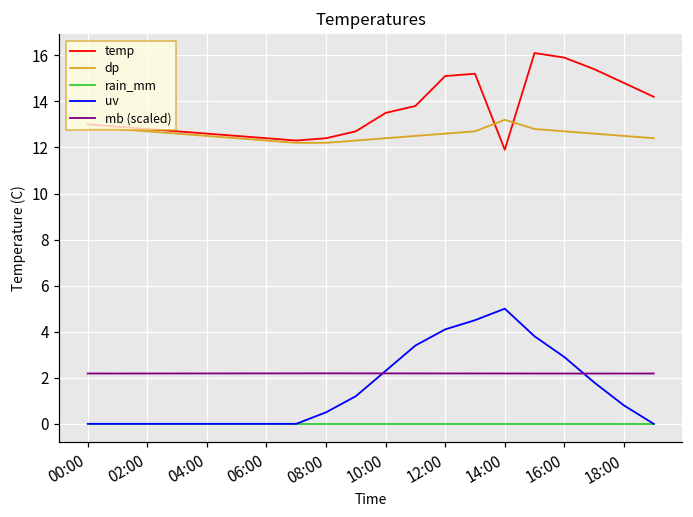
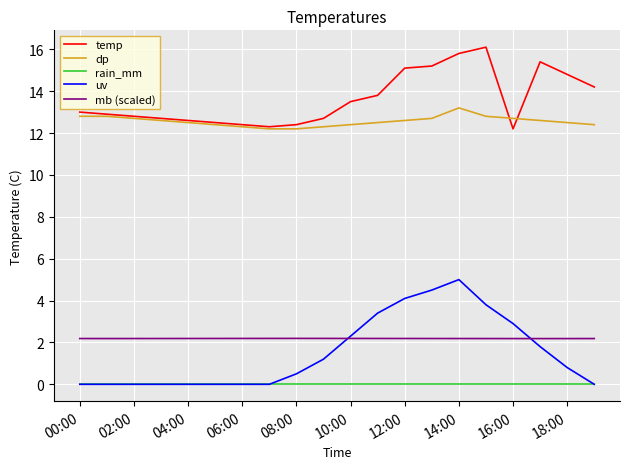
  {
    "temp": {
      "00:00": 13.0,
      "08:00": 12.4,
      "10:00": 13.5,
      "12:00": 15.1,
-     "14:00": 11.9,
-     "16:00": 15.9,
+     "14:00": 15.8,
+     "16:00": 12.2,
      "18:00": 14.8
    },
    "dp": {
      "00:00": 12.8,
      "08:00": 12.2,
      "10:00": 12.4,
      "12:00": 12.6,
      "14:00": 13.2,
      "16:00": 12.7,
      "18:00": 12.5
    },
    "rain_mm": {
      "08:00": 0.0,
      "10:00": 0.0,
      "12:00": 0.0,
      "14:00": 0.0,
      "16:00": 0.0,
      "18:00": 0.0
    },
    "uv": {
      "08:00": 0.5,
      "12:00": 4.1,
      "14:00": 5.0,
      "16:00": 2.9,
      "18:00": 0.8
    },
    "mb (scaled)": {
      "00:00": 2.2,
      "02:00": 2.2,
      "04:00": 2.2,
      "06:00": 2.2,
      "08:00": 2.2,
      "12:00": 2.2,
      "14:00": 2.2,
      "16:00": 2.2,
      "18:00": 2.2
    }
  }
